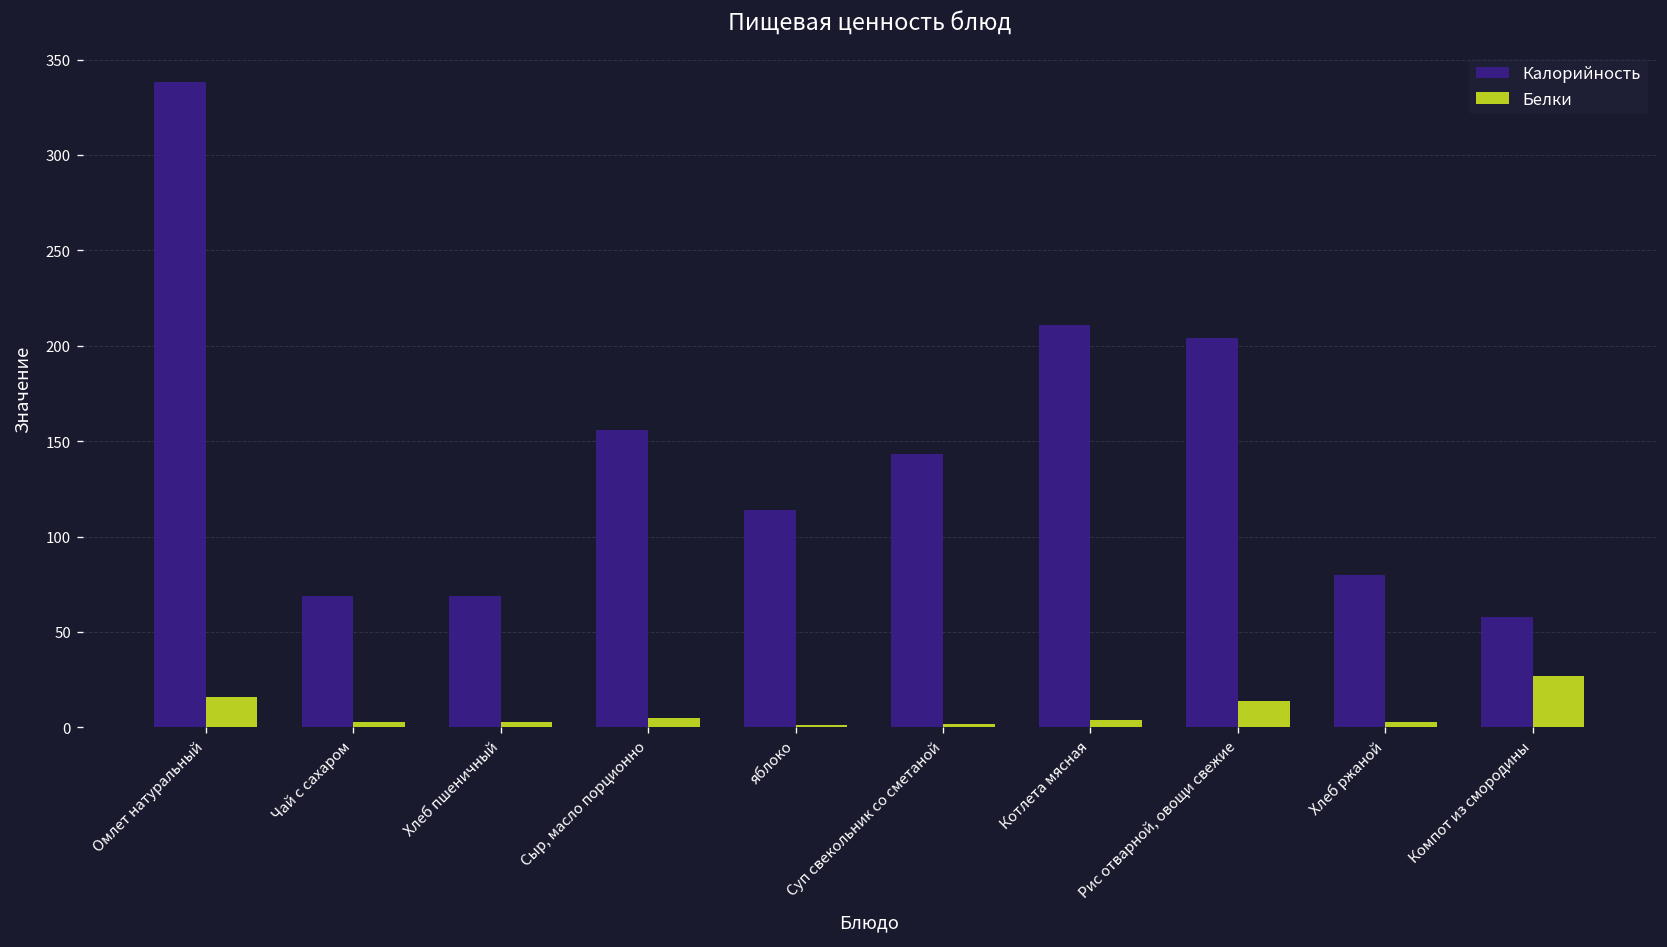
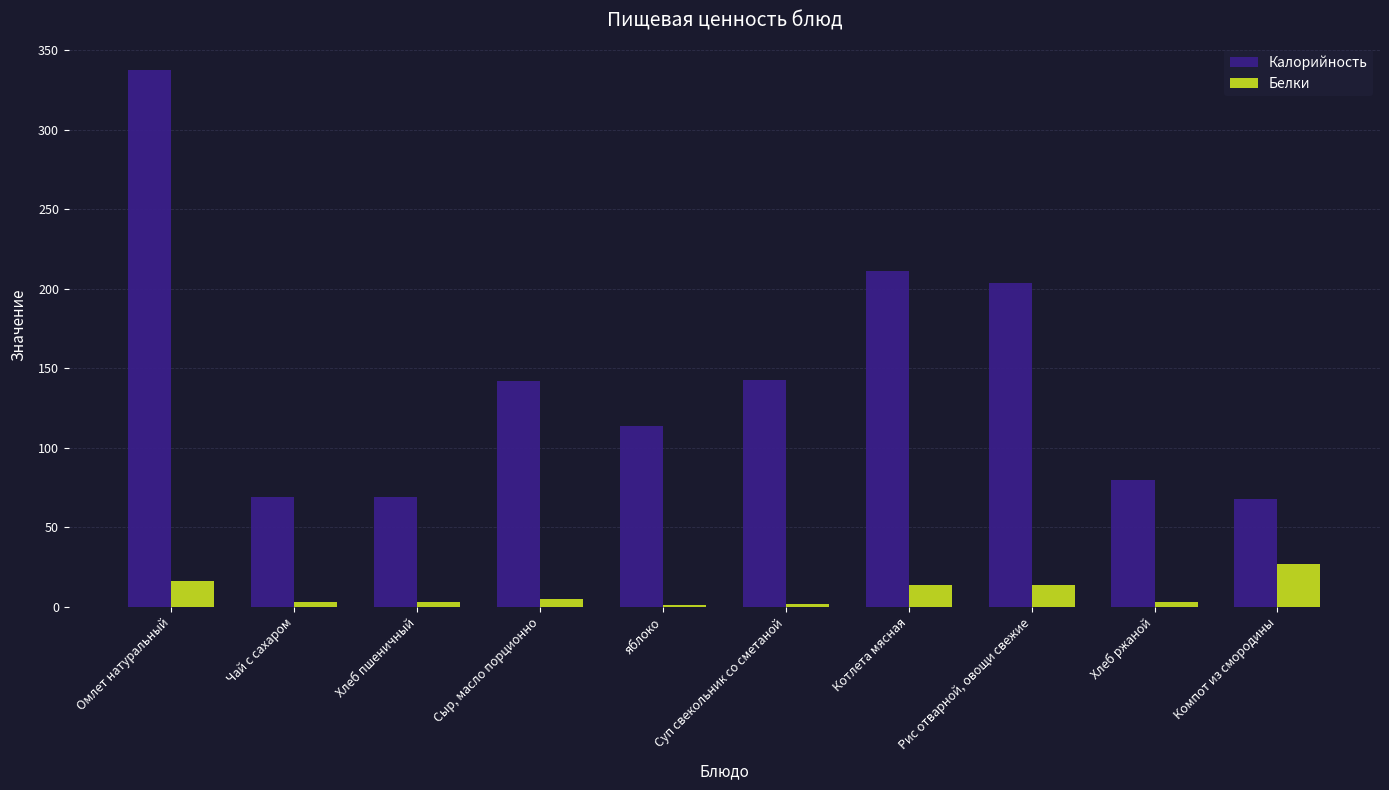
  {
    "Калорийность": {
      "Омлет натуральный": 338,
      "Чай с сахаром": 69,
      "Хлеб пшеничный": 69,
-     "Сыр, масло порционно": 156,
+     "Сыр, масло порционно": 142,
      "яблоко": 114,
      "Суп свекольник со сметаной": 143,
      "Котлета мясная": 211,
      "Рис отварной, овощи свежие": 204,
      "Хлеб ржаной": 80,
-     "Компот из смородины": 58
+     "Компот из смородины": 68
    },
    "Белки": {
      "Омлет натуральный": 16,
      "Чай с сахаром": 3,
      "Хлеб пшеничный": 3,
      "Сыр, масло порционно": 5,
      "Суп свекольник со сметаной": 2,
-     "Котлета мясная": 4,
+     "Котлета мясная": 14,
      "Рис отварной, овощи свежие": 14,
      "Хлеб ржаной": 3,
      "Компот из смородины": 27
    }
  }
